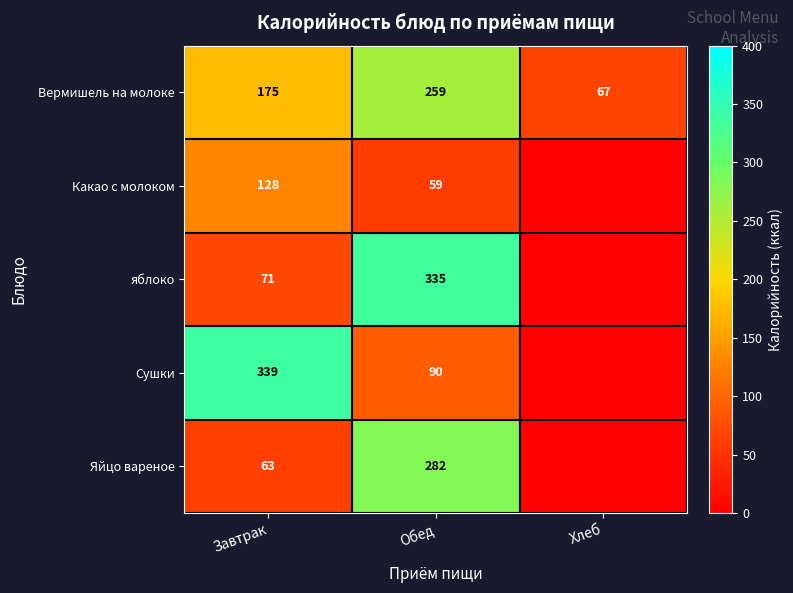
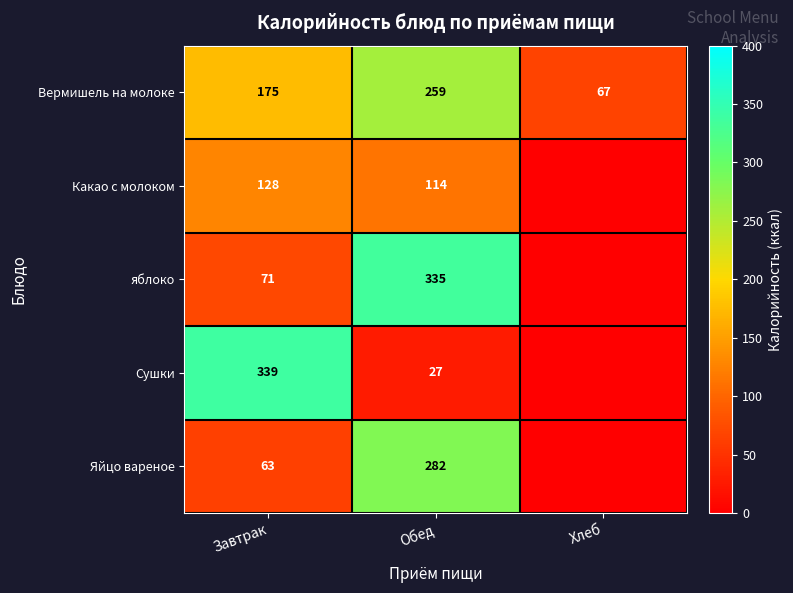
  {
    "Вермишель на молоке": {
      "Завтрак": 175,
      "Обед": 259,
      "Хлеб": 67
    },
    "Какао с молоком": {
      "Завтрак": 128,
-     "Обед": 59
+     "Обед": 114
    },
    "яблоко": {
      "Завтрак": 71,
      "Обед": 335
    },
    "Сушки": {
      "Завтрак": 339,
-     "Обед": 90
+     "Обед": 27
    },
    "Яйцо вареное": {
      "Завтрак": 63,
      "Обед": 282
    }
  }
